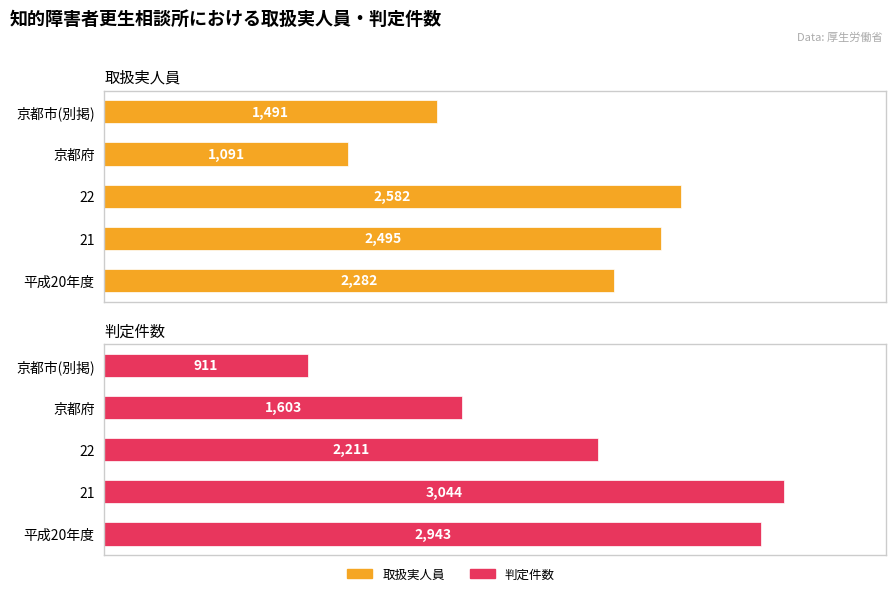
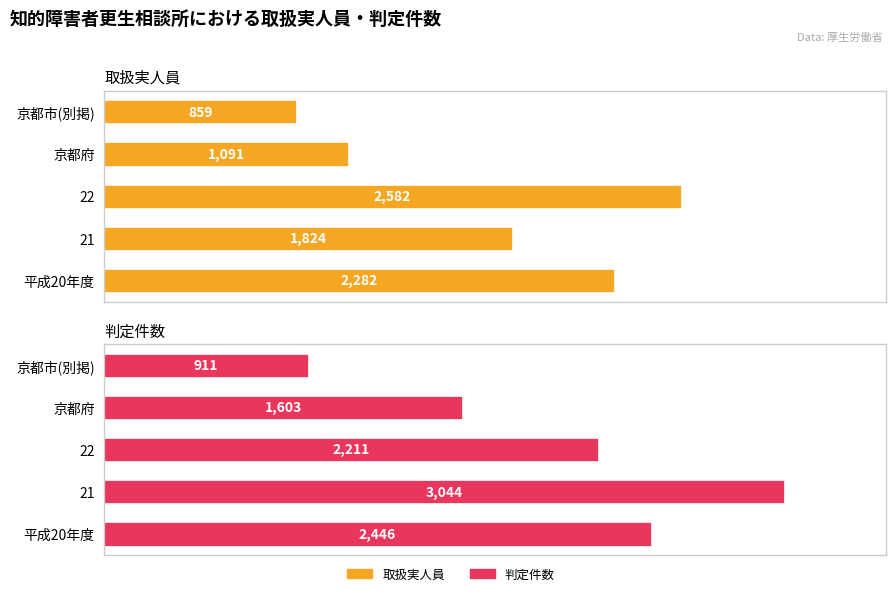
  {
    "取扱実人員": {
-     "京都市(別掲)": "1,491",
+     "京都市(別掲)": "859",
      "京都府": "1,091",
      "22": "2,582",
-     "21": "2,495",
+     "21": "1,824",
      "平成20年度": "2,282"
    },
    "判定件数": {
      "京都市(別掲)": "911",
      "京都府": "1,603",
      "22": "2,211",
      "21": "3,044",
-     "平成20年度": "2,943"
+     "平成20年度": "2,446"
    }
  }
